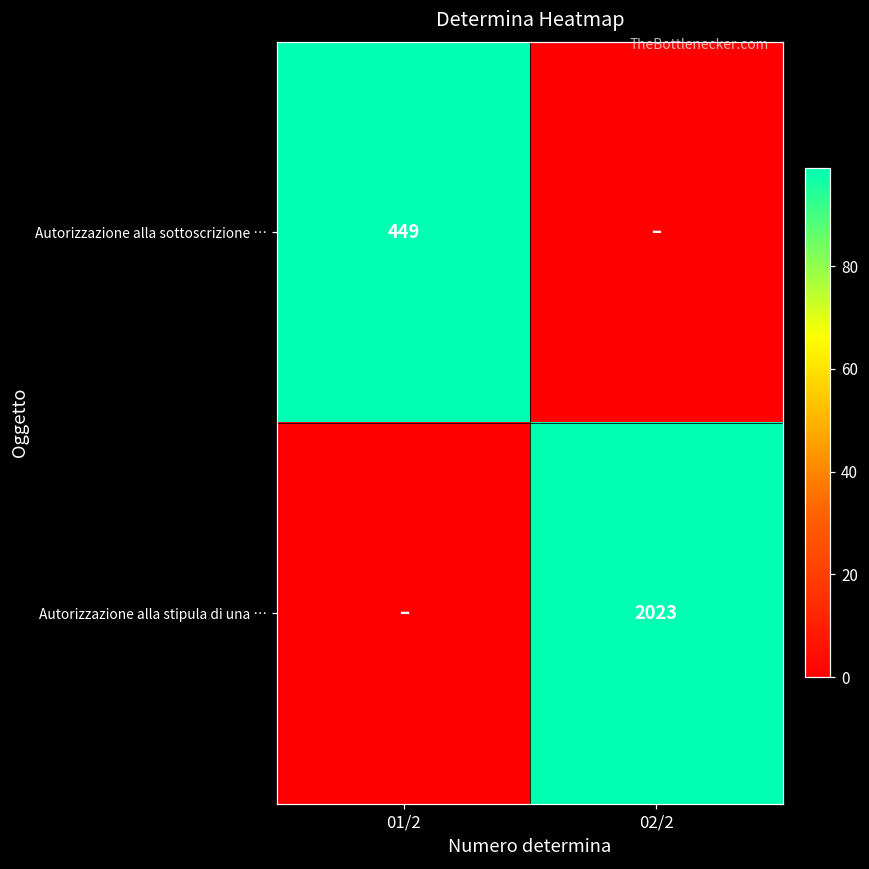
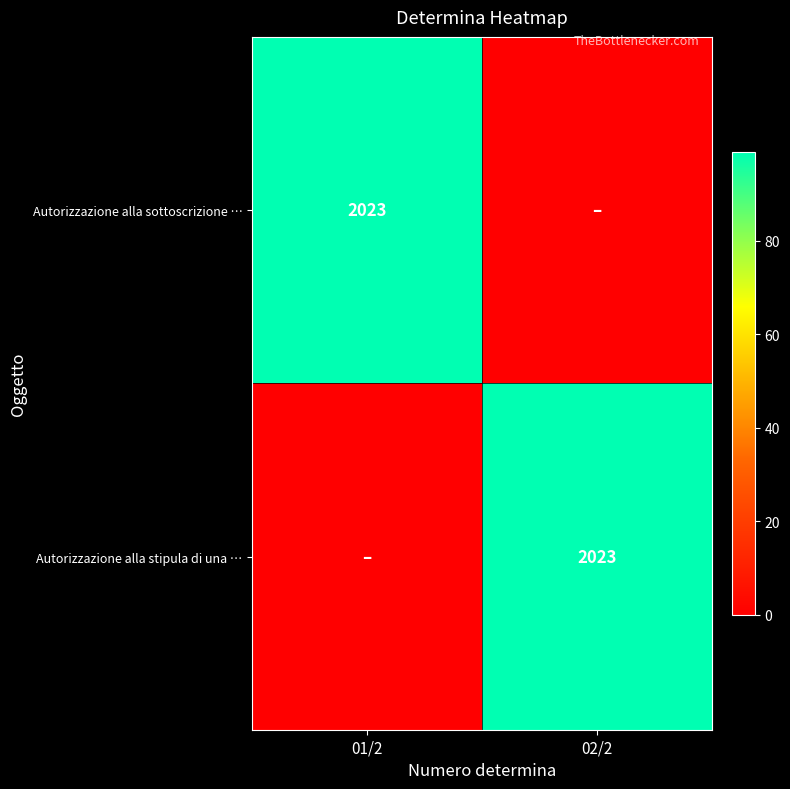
  {
    "Autorizzazione alla sottoscrizione …": {
-     "01/2": 449
+     "01/2": 2023
    },
    "Autorizzazione alla stipula di una …": {
      "02/2": 2023
    }
  }
